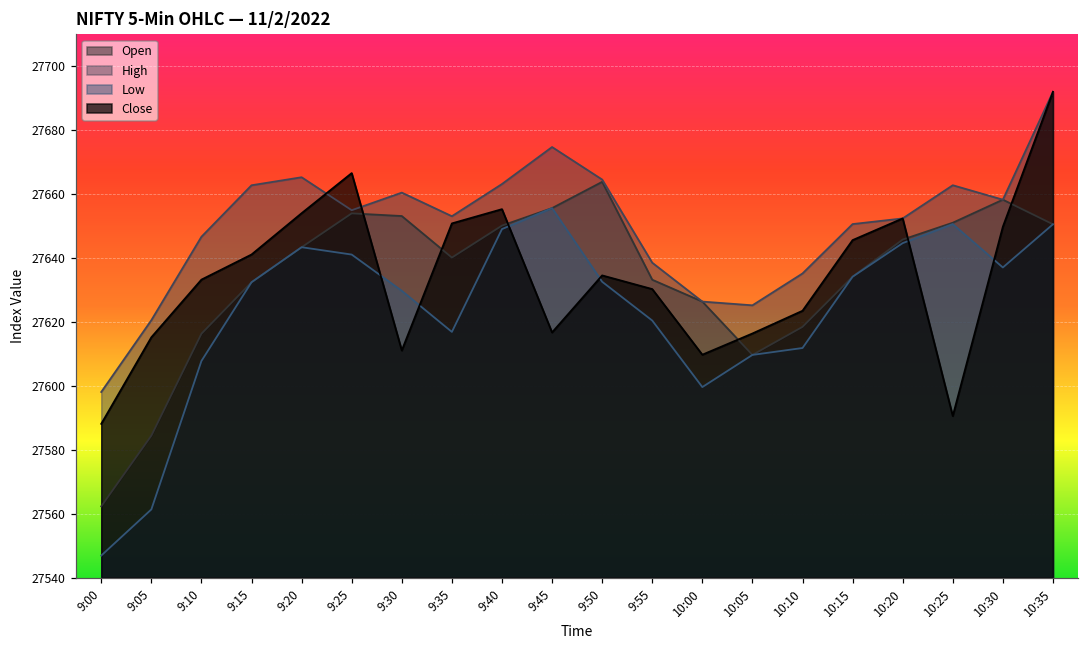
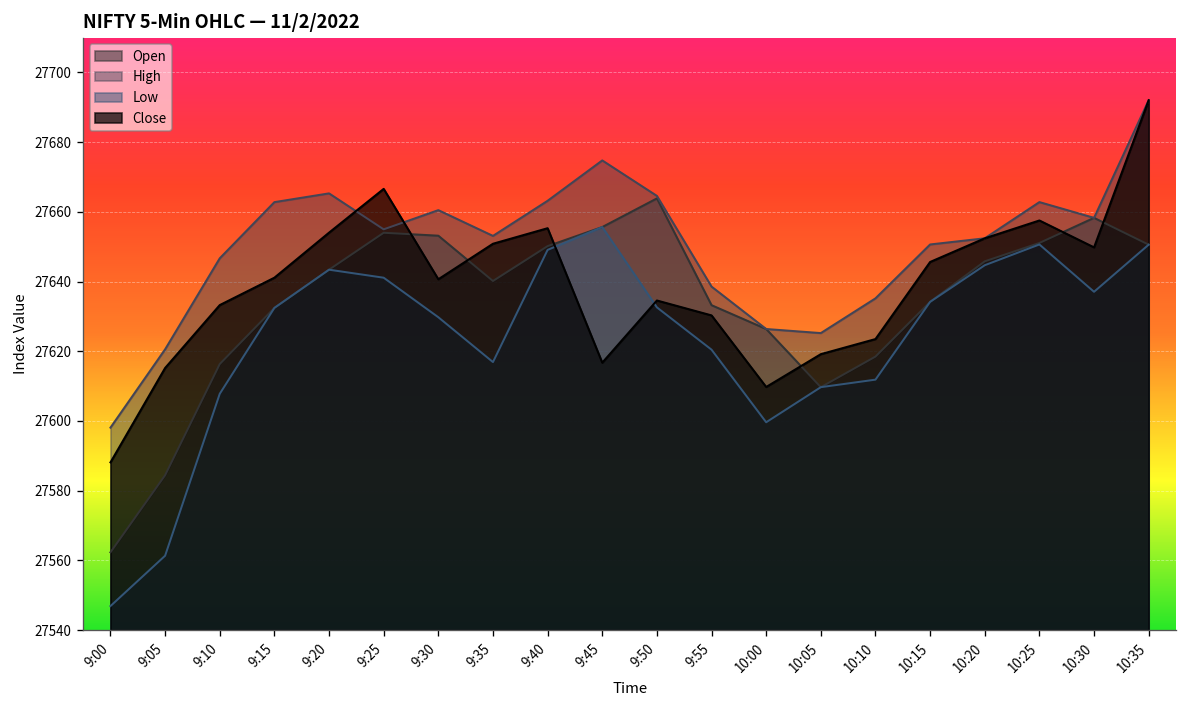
  {
    "Close": {
      "9:00": 27588,
      "9:05": 27615,
      "9:10": 27633,
      "9:15": 27641,
      "9:20": 27654,
      "9:25": 27667,
-     "9:30": 27611,
+     "9:30": 27641,
      "9:35": 27651,
      "9:40": 27655,
      "9:45": 27617,
      "9:50": 27635,
      "9:55": 27630,
      "10:00": 27610,
-     "10:05": 27616,
+     "10:05": 27619,
      "10:10": 27624,
      "10:15": 27646,
-     "10:25": 27591,
+     "10:25": 27658,
      "10:30": 27650
    }
  }
